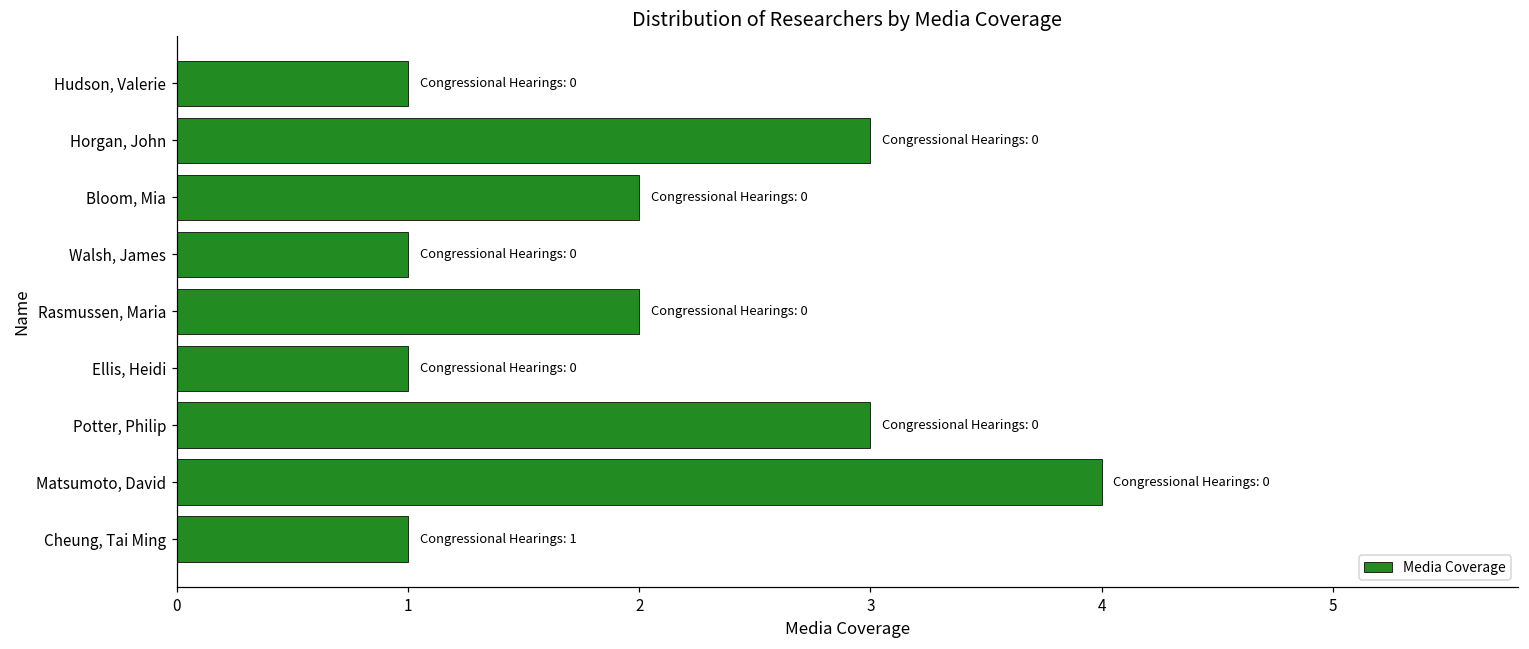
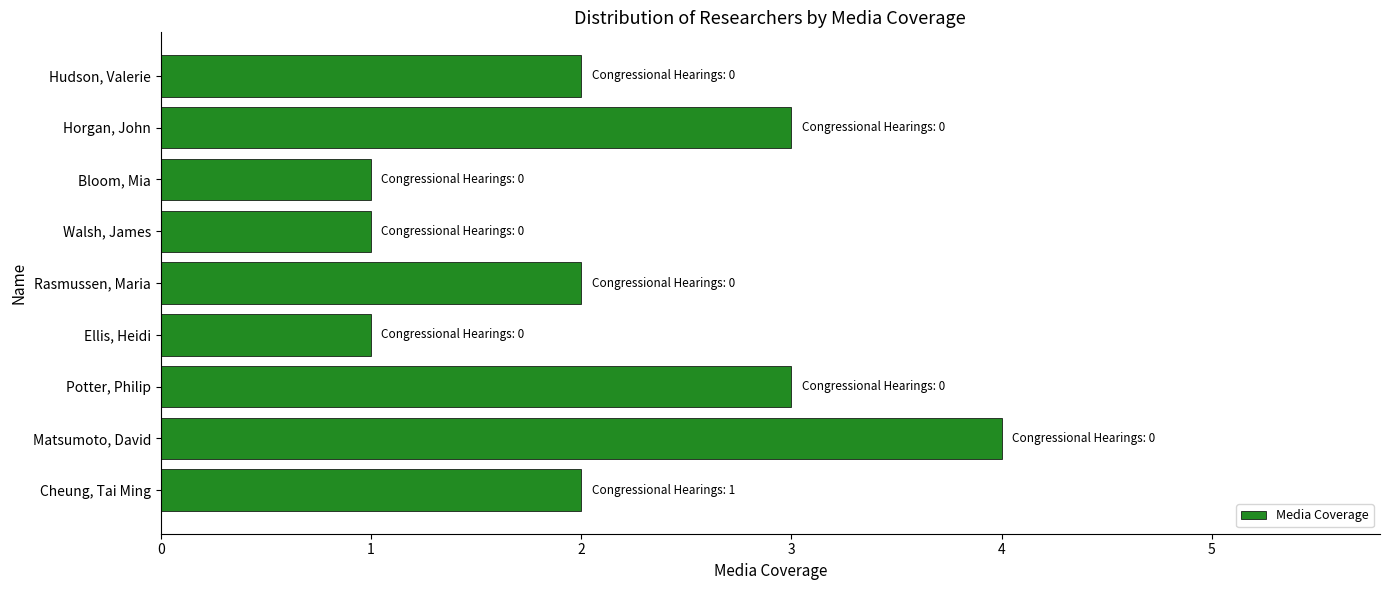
  {
-   "Hudson, Valerie": 1,
-   "Bloom, Mia": 2,
-   "Cheung, Tai Ming": 1
+   "Hudson, Valerie": 2,
+   "Bloom, Mia": 1,
+   "Cheung, Tai Ming": 2
  }
